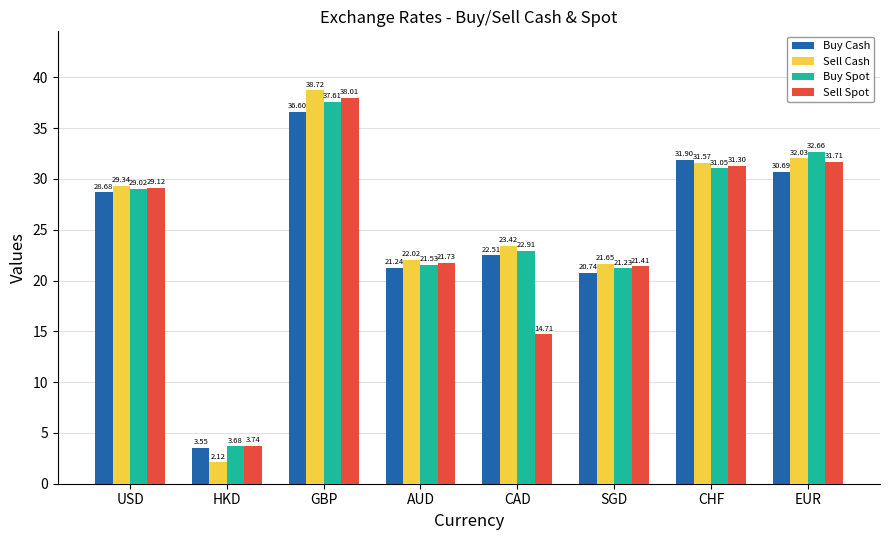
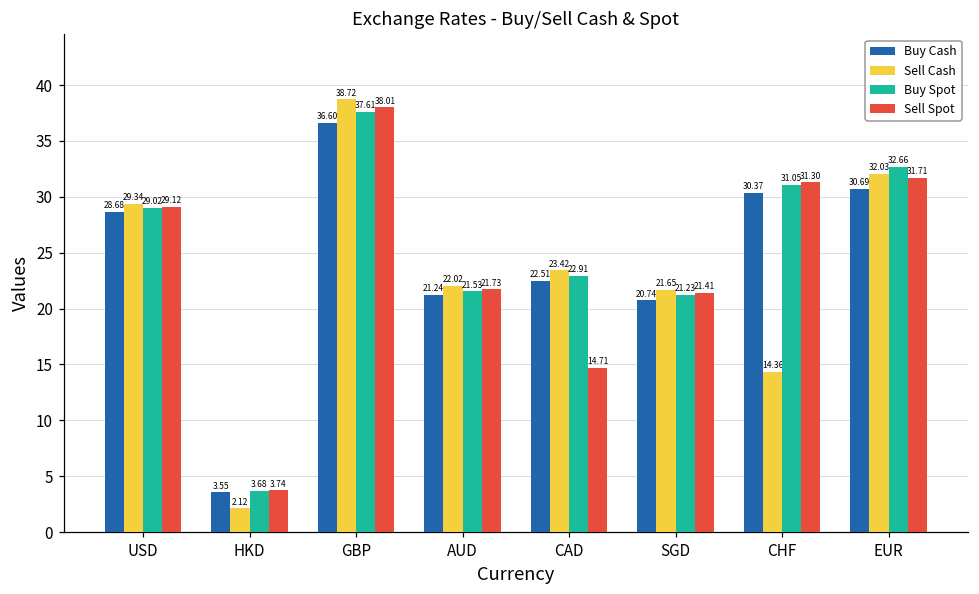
  {
    "Buy Cash": {
      "USD": 28.68,
      "HKD": 3.55,
      "GBP": 36.60,
      "AUD": 21.24,
      "CAD": 22.51,
      "SGD": 20.74,
-     "CHF": 31.90,
+     "CHF": 30.37,
      "EUR": 30.69
    },
    "Sell Cash": {
      "USD": 29.34,
      "HKD": 2.12,
      "GBP": 38.72,
      "AUD": 22.02,
      "CAD": 23.42,
      "SGD": 21.65,
-     "CHF": 31.57,
+     "CHF": 14.36,
      "EUR": 32.03
    },
    "Buy Spot": {
      "USD": 29.02,
      "HKD": 3.68,
      "GBP": 37.61,
      "AUD": 21.53,
      "CAD": 22.91,
      "SGD": 21.23,
      "CHF": 31.05,
      "EUR": 32.66
    },
    "Sell Spot": {
      "USD": 29.12,
      "HKD": 3.74,
      "GBP": 38.01,
      "AUD": 21.73,
      "CAD": 14.71,
      "SGD": 21.41,
      "CHF": 31.30,
      "EUR": 31.71
    }
  }
